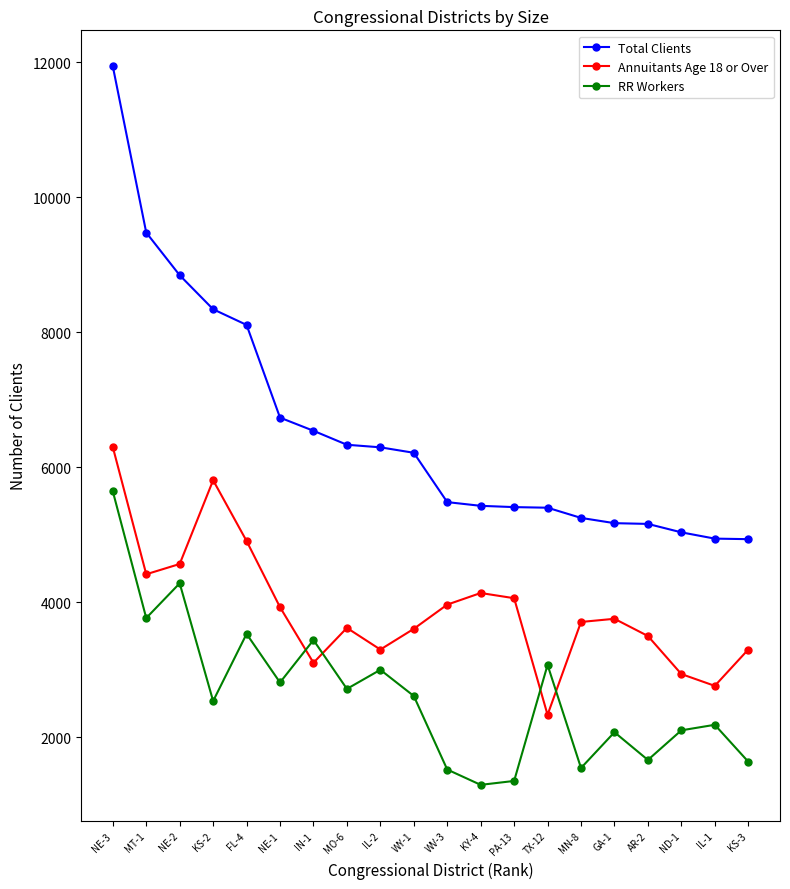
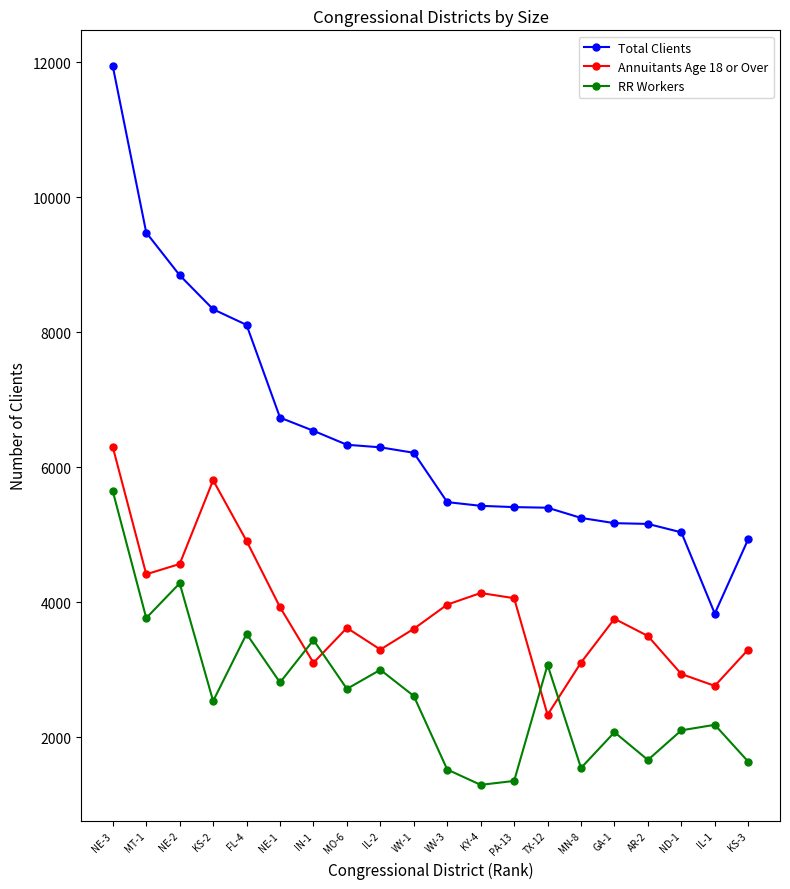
  {
    "Total Clients": {
      "NE-3": 11900,
      "MT-1": 9500,
      "NE-2": 8800,
      "KS-2": 8300,
      "FL-4": 8100,
      "NE-1": 6700,
      "IN-1": 6500,
      "MO-6": 6300,
      "IL-2": 6300,
      "WY-1": 6200,
      "WV-3": 5500,
      "KY-4": 5400,
      "PA-13": 5400,
      "TX-12": 5400,
      "MN-8": 5200,
      "GA-1": 5200,
      "AR-2": 5200,
      "ND-1": 5000,
-     "IL-1": 4900,
+     "IL-1": 3800,
      "KS-3": 4900
    },
    "Annuitants Age 18 or Over": {
      "NE-3": 6300,
      "MT-1": 4400,
      "NE-2": 4600,
      "KS-2": 5800,
      "FL-4": 4900,
      "NE-1": 3900,
      "IN-1": 3100,
      "MO-6": 3600,
      "IL-2": 3300,
      "WY-1": 3600,
      "WV-3": 4000,
      "KY-4": 4100,
      "PA-13": 4100,
      "TX-12": 2300,
-     "MN-8": 3700,
+     "MN-8": 3100,
      "GA-1": 3800,
      "AR-2": 3500,
      "ND-1": 2900,
      "IL-1": 2800,
      "KS-3": 3300
    },
    "RR Workers": {
      "NE-3": 5600,
      "MT-1": 3800,
      "NE-2": 4300,
      "KS-2": 2500,
      "FL-4": 3500,
      "NE-1": 2800,
      "IN-1": 3400,
      "MO-6": 2700,
      "IL-2": 3000,
      "WY-1": 2600,
      "WV-3": 1500,
      "KY-4": 1300,
      "PA-13": 1400,
      "TX-12": 3100,
      "MN-8": 1500,
      "GA-1": 2100,
      "AR-2": 1700,
      "ND-1": 2100,
      "IL-1": 2200,
      "KS-3": 1600
    }
  }
